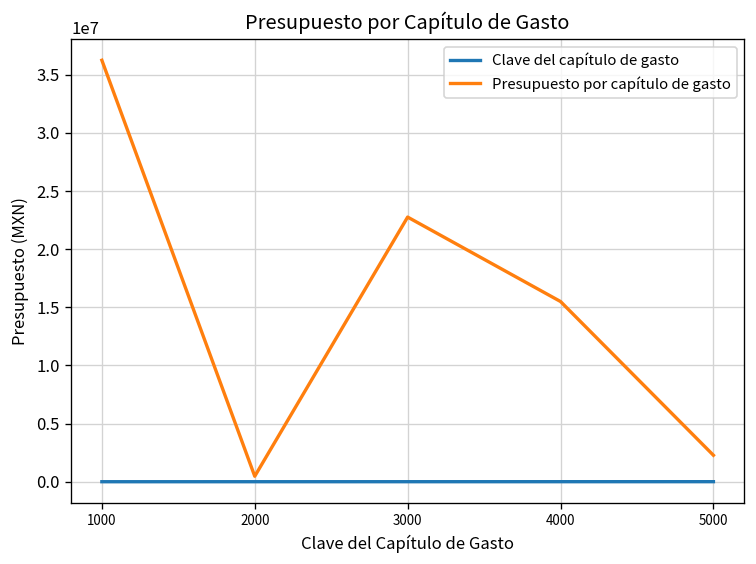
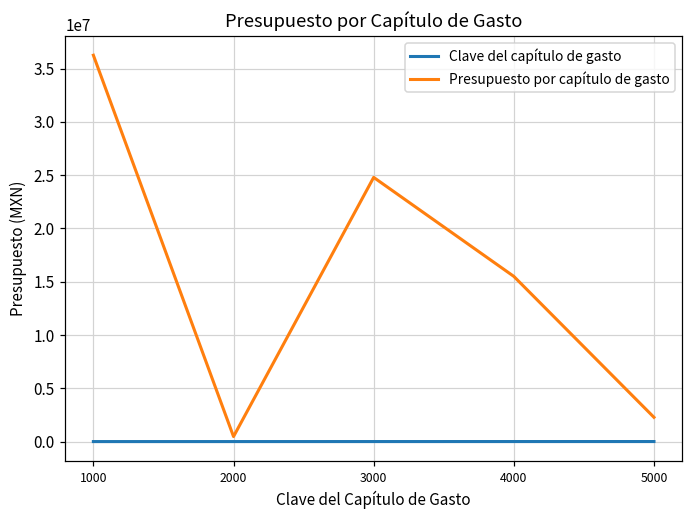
  {
    "Clave del capítulo de gasto": {
      "1000": 0,
      "2000": 0,
      "3000": 0,
      "4000": 0,
      "5000": 0
    },
    "Presupuesto por capítulo de gasto": {
      "1000": 36000000,
      "2000": 0,
-     "3000": 23000000,
+     "3000": 25000000,
      "4000": 16000000,
      "5000": 2000000
    }
  }
